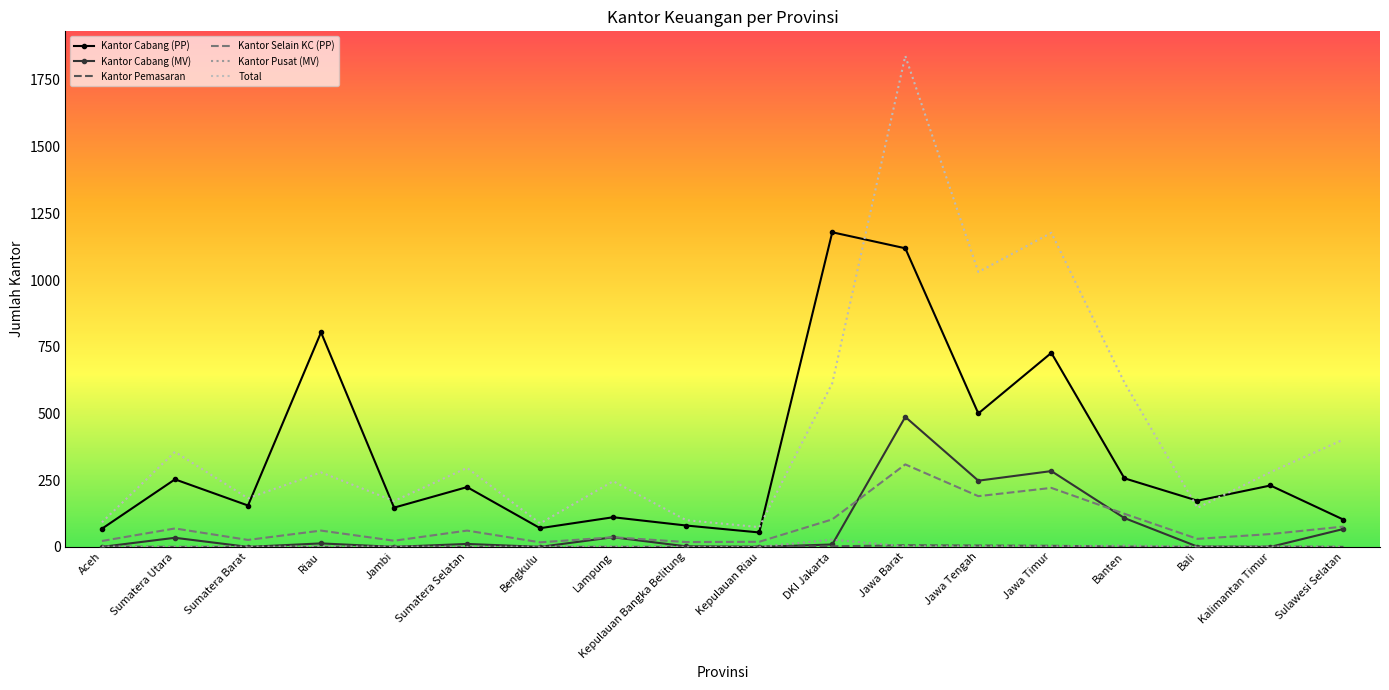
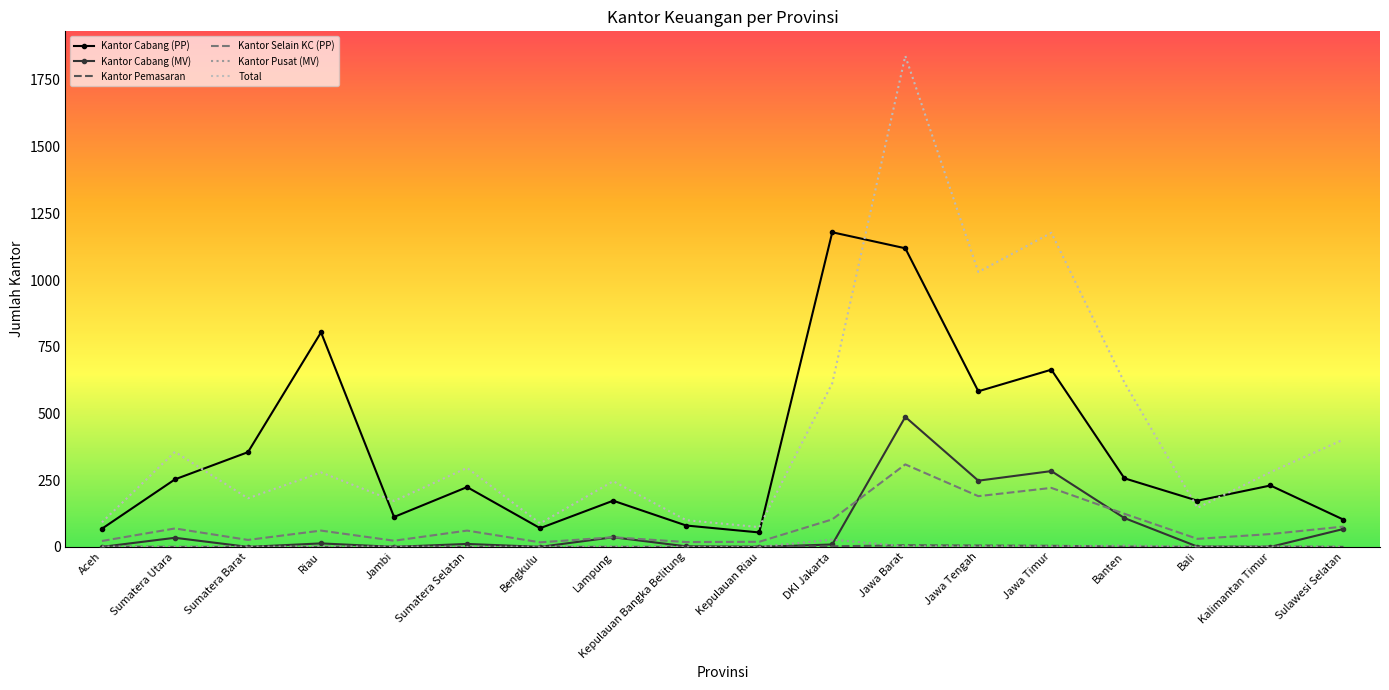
  {
    "Kantor Cabang (PP)": {
      "Aceh": 70,
      "Sumatera Utara": 250,
-     "Sumatera Barat": 160,
+     "Sumatera Barat": 360,
      "Riau": 800,
-     "Jambi": 150,
+     "Jambi": 110,
      "Sumatera Selatan": 220,
      "Bengkulu": 70,
-     "Lampung": 110,
+     "Lampung": 170,
      "Kepulauan Bangka Belitung": 80,
      "Kepulauan Riau": 50,
      "DKI Jakarta": 1180,
      "Jawa Barat": 1120,
-     "Jawa Tengah": 500,
-     "Jawa Timur": 730,
+     "Jawa Tengah": 580,
+     "Jawa Timur": 660,
      "Banten": 260,
      "Bali": 170,
      "Kalimantan Timur": 230,
      "Sulawesi Selatan": 100
    }
  }
